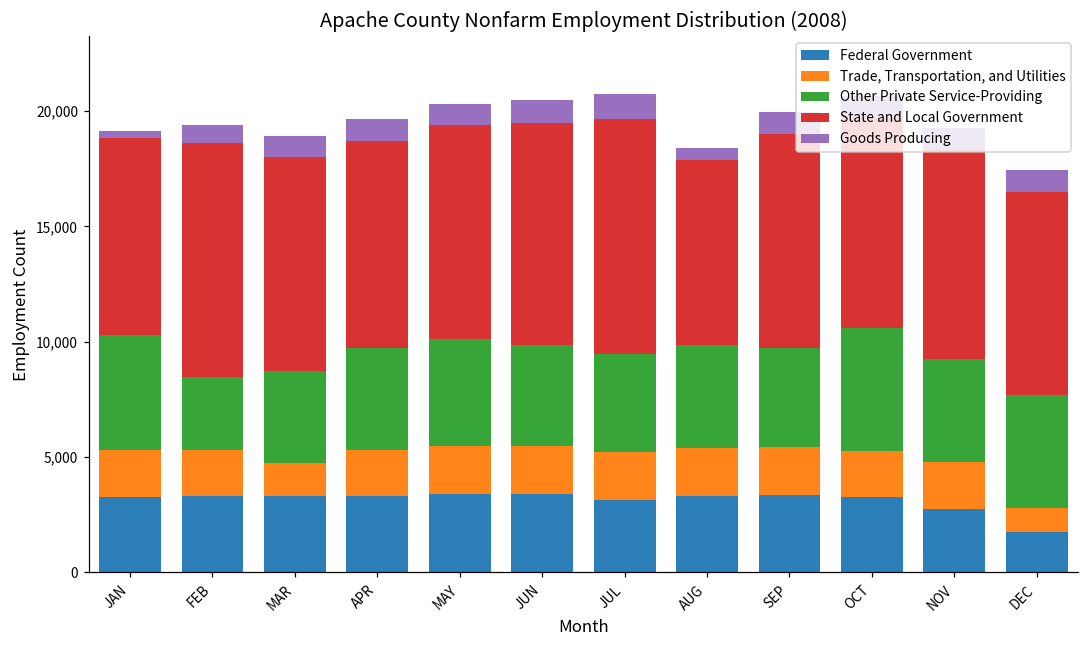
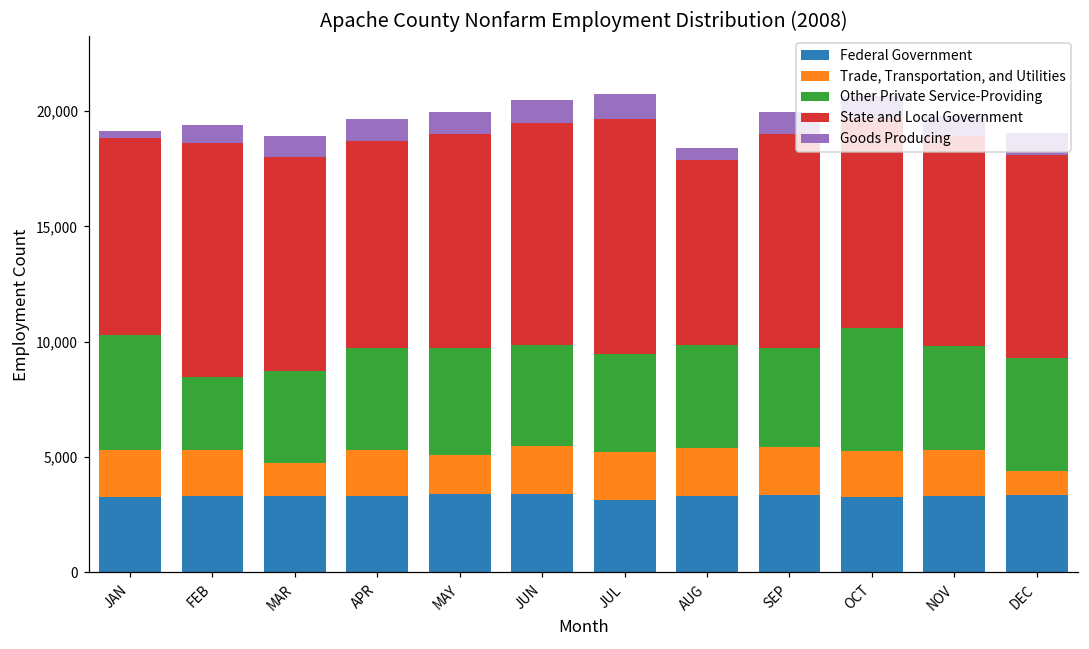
  {
    "Federal Government": {
      "JAN": "3,300",
      "FEB": "3,300",
      "MAR": "3,300",
      "APR": "3,300",
      "MAY": "3,400",
      "JUN": "3,400",
      "JUL": "3,100",
      "AUG": "3,300",
      "SEP": "3,400",
      "OCT": "3,300",
-     "NOV": "2,800",
-     "DEC": "1,700"
+     "NOV": "3,300",
+     "DEC": "3,400"
    },
    "Trade, Transportation, and Utilities": {
      "JAN": "2,000",
      "FEB": "2,000",
      "MAR": "1,400",
      "APR": "2,000",
-     "MAY": "2,100",
+     "MAY": "1,700",
      "JUN": "2,100",
      "JUL": "2,100",
      "AUG": "2,100",
      "SEP": "2,100",
      "OCT": "2,000",
      "NOV": "2,000",
      "DEC": "1,000"
    },
    "Other Private Service-Providing": {
      "JAN": "5,000",
      "FEB": "3,100",
      "MAR": "4,000",
      "APR": "4,400",
      "MAY": "4,600",
      "JUN": "4,400",
      "JUL": "4,300",
      "AUG": "4,500",
      "SEP": "4,300",
      "OCT": "5,300",
      "NOV": "4,500",
      "DEC": "4,900"
    },
    "State and Local Government": {
      "JAN": "8,500",
      "FEB": "10,100",
      "MAR": "9,300",
      "APR": "8,900",
      "MAY": "9,300",
      "JUN": "9,600",
      "JUL": "10,200",
      "AUG": "8,000",
      "SEP": "9,300",
      "DEC": "8,800"
    },
    "Goods Producing": {
      "JAN": "300",
      "FEB": "800",
      "MAR": "900",
      "APR": "1,000",
      "MAY": "1,000",
      "JUN": "1,000",
      "JUL": "1,100",
      "AUG": "500",
      "SEP": "1,000"
    }
  }
